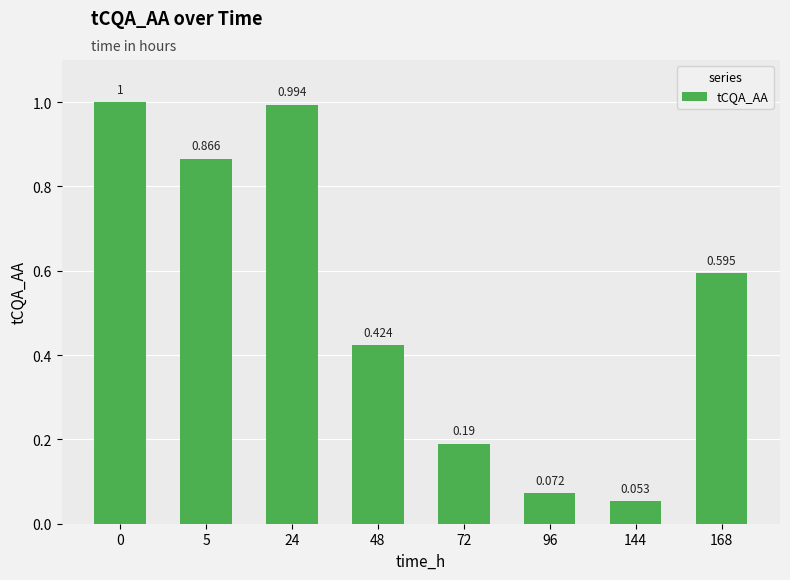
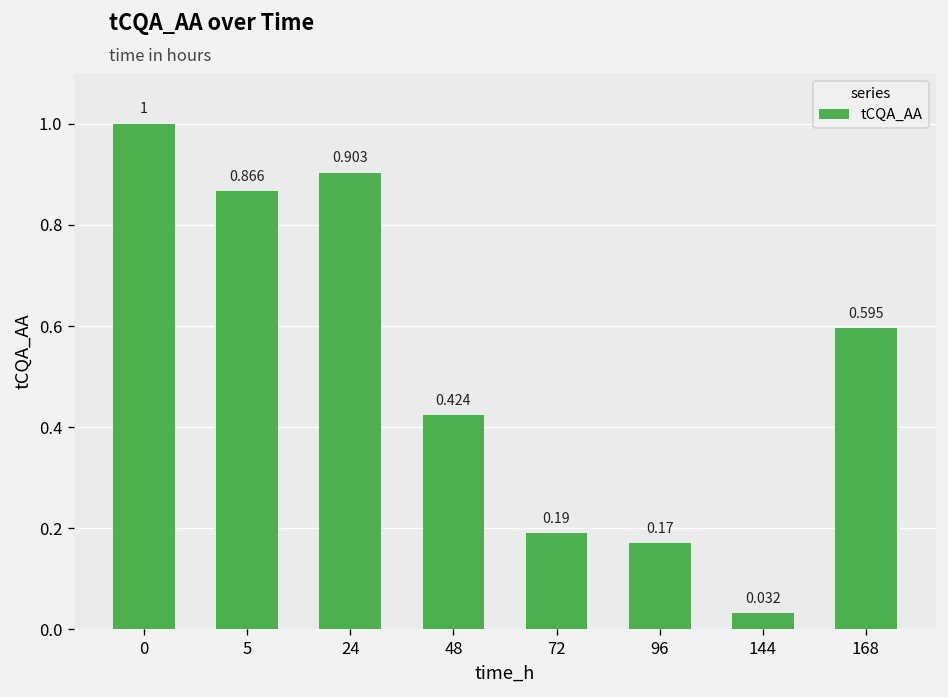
  {
    "0": 1,
    "5": 0.866,
-   "24": 0.994,
+   "24": 0.903,
    "48": 0.424,
    "72": 0.19,
-   "96": 0.072,
-   "144": 0.053,
+   "96": 0.17,
+   "144": 0.032,
    "168": 0.595
  }
